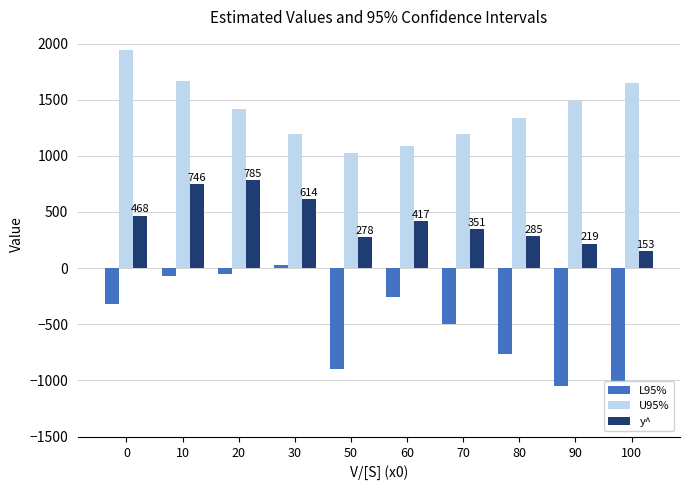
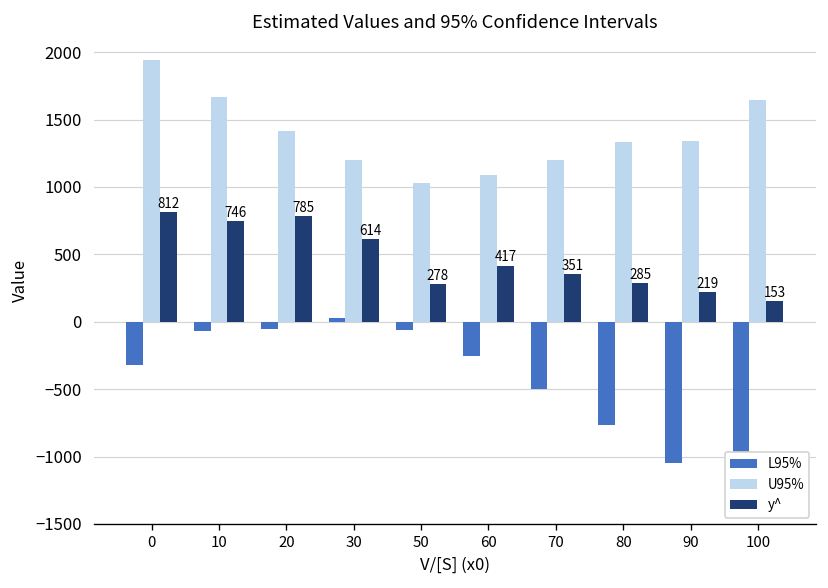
  {
    "L95%": {
      "0": -320,
      "10": -70,
      "20": -50,
      "30": 30,
-     "50": -900,
+     "50": -60,
      "60": -250,
      "70": -500,
      "80": -770,
      "90": -1050
    },
    "U95%": {
      "0": 1940,
      "10": 1670,
      "20": 1410,
      "30": 1200,
      "50": 1030,
      "60": 1090,
      "70": 1200,
      "80": 1340,
-     "90": 1490,
+     "90": 1340,
      "100": 1640
    },
    "y^": {
-     "0": 468,
+     "0": 812,
      "10": 746,
      "20": 785,
      "30": 614,
      "50": 278,
      "60": 417,
      "70": 351,
      "80": 285,
      "90": 219,
      "100": 153
    }
  }
